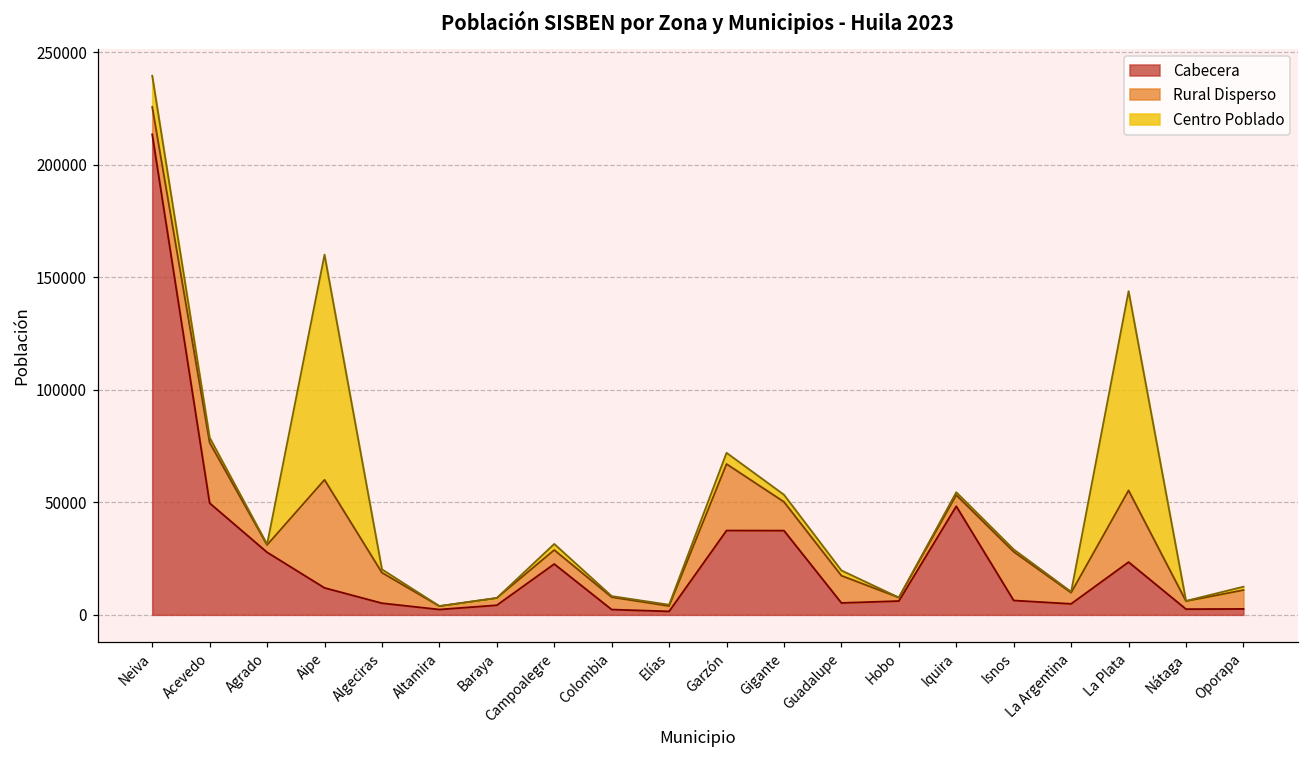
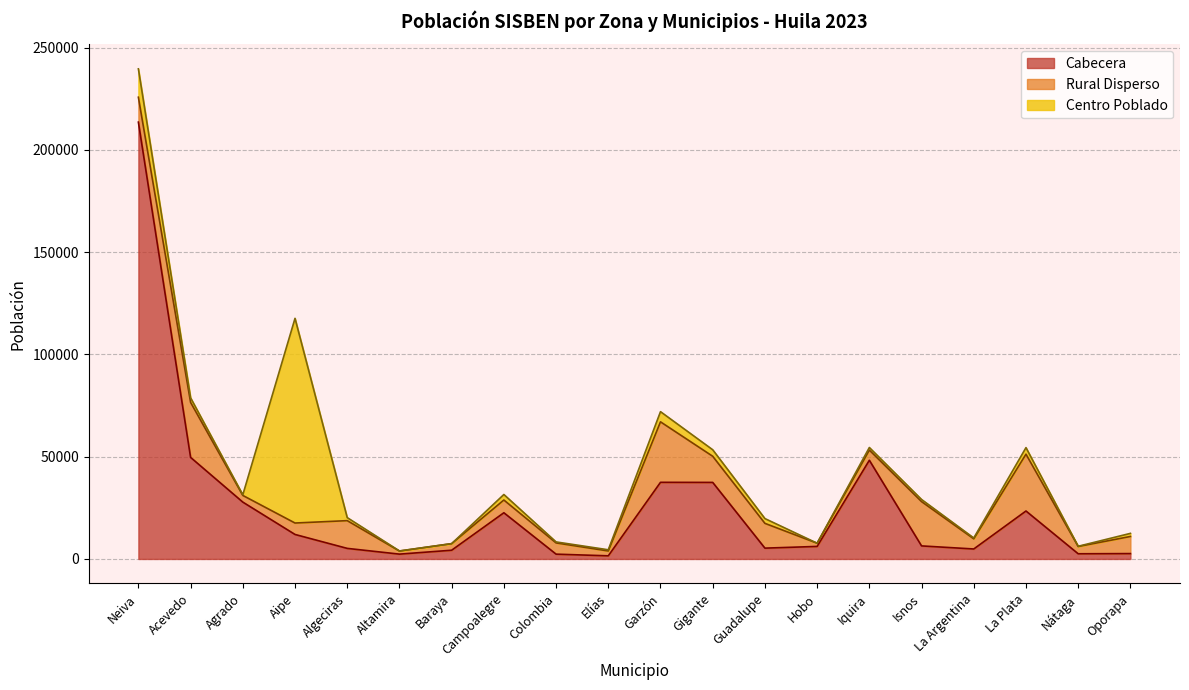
  {
    "Cabecera": {
      "Neiva": 214000,
      "Acevedo": 50000,
      "Agrado": 28000,
      "Aipe": 12000,
      "Algeciras": 5000,
      "Altamira": 2000,
      "Baraya": 4000,
      "Campoalegre": 23000,
      "Colombia": 2000,
      "Elías": 2000,
      "Garzón": 37000,
      "Gigante": 37000,
      "Guadalupe": 5000,
      "Hobo": 6000,
      "Iquira": 48000,
      "Isnos": 6000,
      "La Argentina": 5000,
      "La Plata": 23000,
      "Nátaga": 3000,
      "Oporapa": 3000
    },
    "Rural Disperso": {
      "Neiva": 12000,
      "Acevedo": 27000,
-     "Aipe": 48000,
+     "Aipe": 6000,
      "Algeciras": 14000,
      "Campoalegre": 6000,
      "Garzón": 30000,
      "Gigante": 13000,
      "Guadalupe": 12000,
      "Iquira": 5000,
-     "La Plata": 32000,
+     "La Plata": 28000,
      "Oporapa": 8000
    },
    "Centro Poblado": {
      "Neiva": 14000,
      "Acevedo": 2000,
      "Aipe": 100000,
      "Algeciras": 1000,
      "Campoalegre": 3000,
      "Garzón": 5000,
      "Gigante": 3000,
      "Guadalupe": 2000,
      "Iquira": 1000,
-     "La Plata": 89000,
+     "La Plata": 3000,
      "Oporapa": 2000
    }
  }
